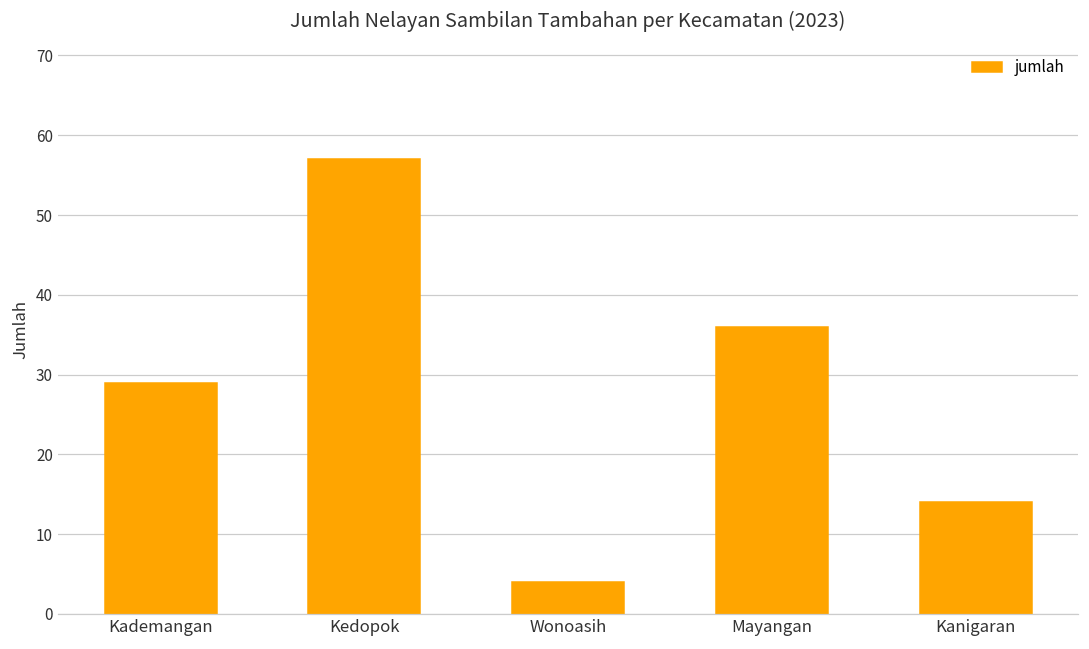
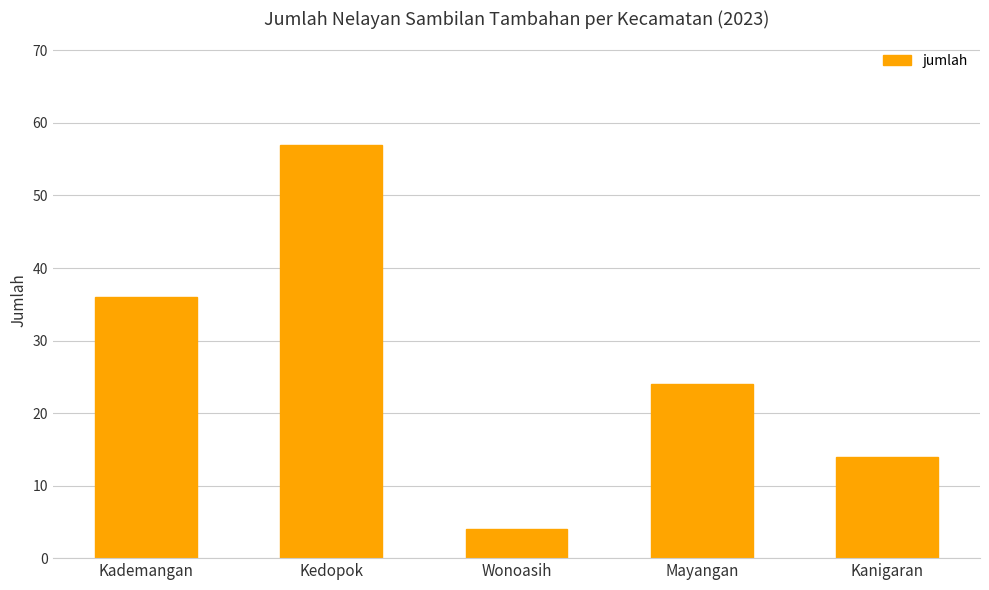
  {
-   "Kademangan": 29,
+   "Kademangan": 36,
    "Kedopok": 57,
    "Wonoasih": 4,
-   "Mayangan": 36,
+   "Mayangan": 24,
    "Kanigaran": 14
  }
